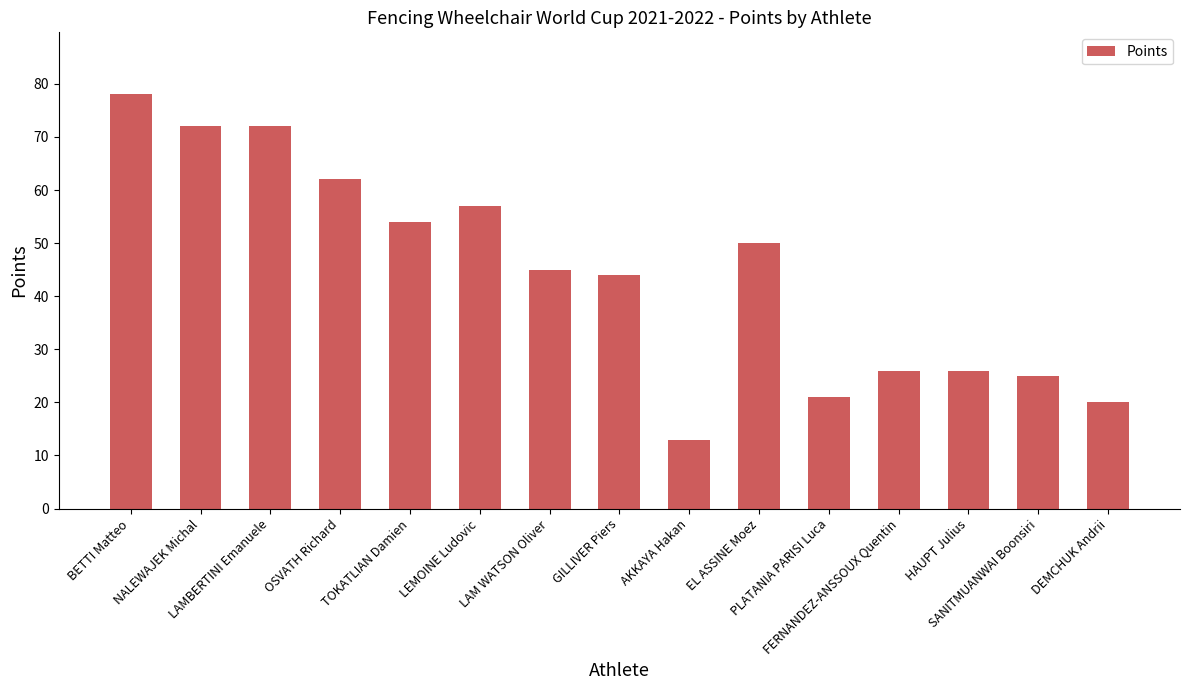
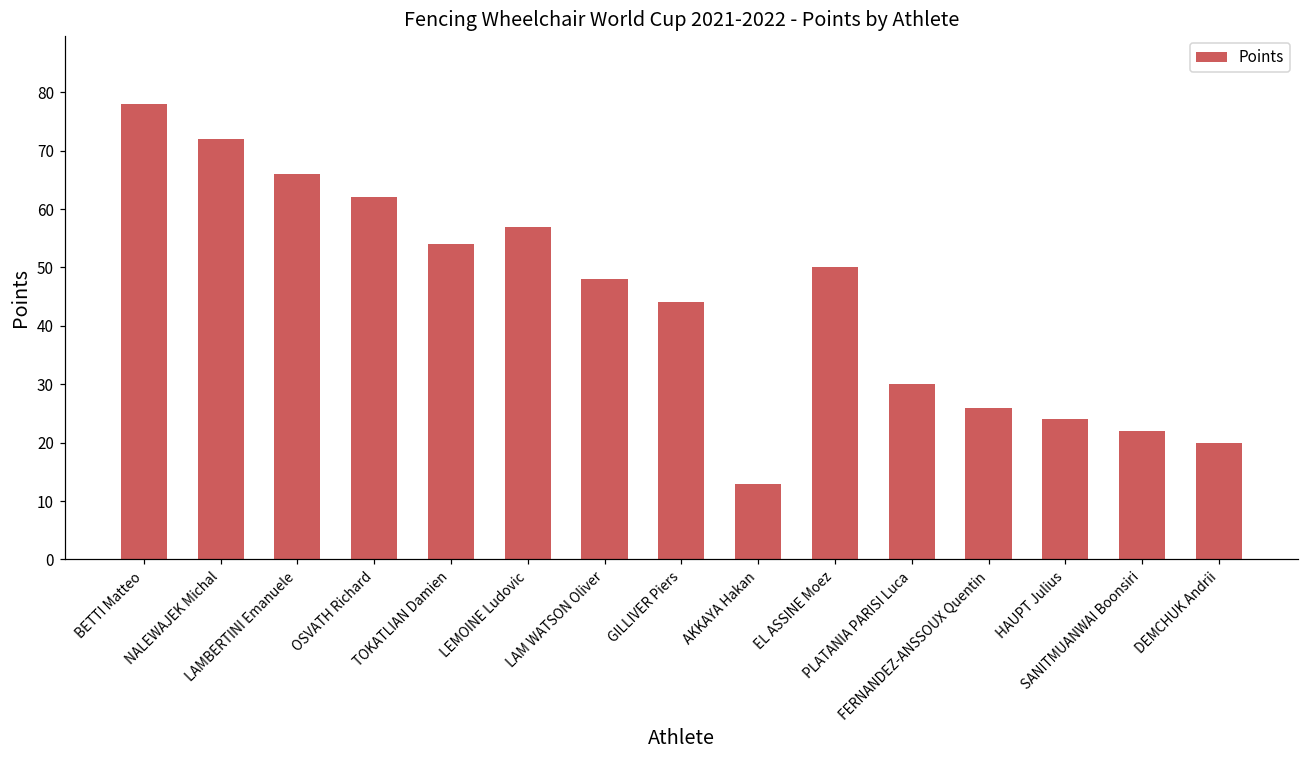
  {
    "BETTI Matteo": 78,
    "NALEWAJEK Michal": 72,
-   "LAMBERTINI Emanuele": 72,
+   "LAMBERTINI Emanuele": 66,
    "OSVATH Richard": 62,
    "TOKATLIAN Damien": 54,
    "LEMOINE Ludovic": 57,
-   "LAM WATSON Oliver": 45,
+   "LAM WATSON Oliver": 48,
    "GILLIVER Piers": 44,
    "AKKAYA Hakan": 13,
    "EL ASSINE Moez": 50,
-   "PLATANIA PARISI Luca": 21,
+   "PLATANIA PARISI Luca": 30,
    "FERNANDEZ-ANSSOUX Quentin": 26,
-   "HAUPT Julius": 26,
-   "SANITMUANWAI Boonsiri": 25,
+   "HAUPT Julius": 24,
+   "SANITMUANWAI Boonsiri": 22,
    "DEMCHUK Andrii": 20
  }
